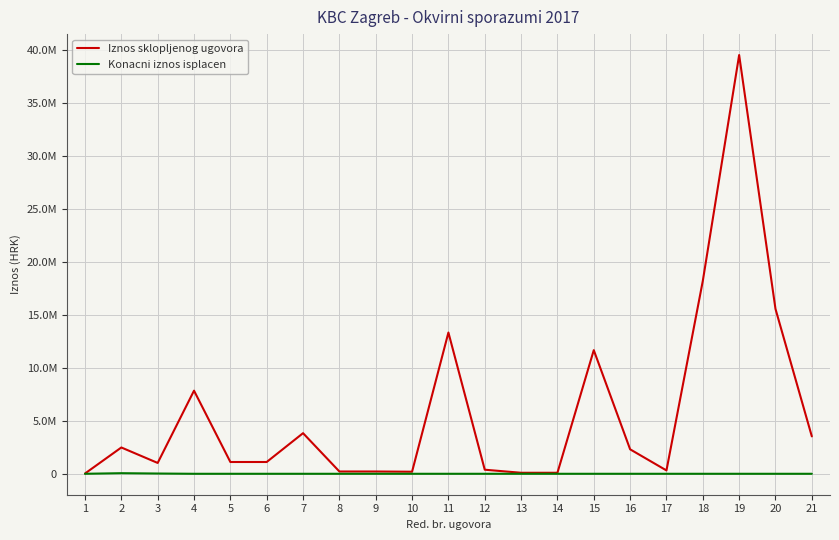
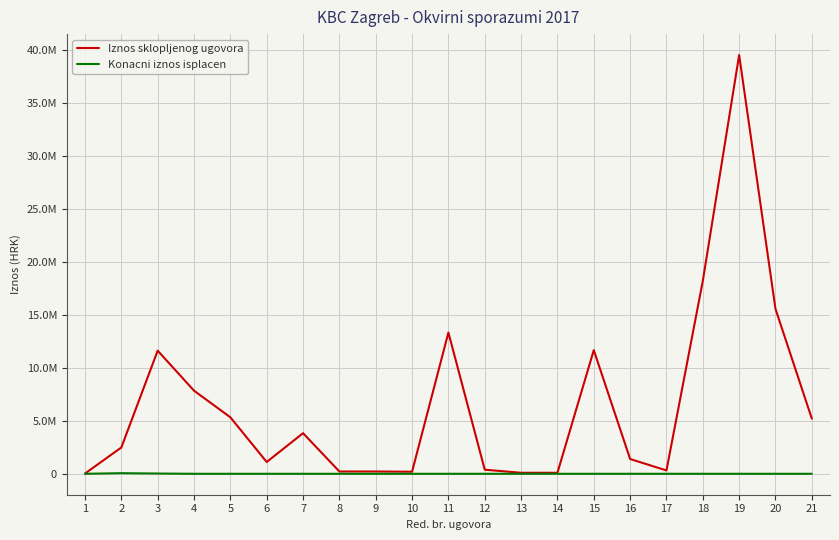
  {
    "Iznos sklopljenog ugovora": {
      "2": 2500000,
-     "3": 1000000,
+     "3": 11600000,
      "4": 7800000,
-     "5": 1100000,
+     "5": 5300000,
      "6": 1100000,
      "7": 3800000,
      "11": 13300000,
      "12": 400000,
      "15": 11700000,
-     "16": 2300000,
+     "16": 1400000,
      "17": 300000,
      "18": 18200000,
      "19": 39500000,
      "20": 15600000,
-     "21": 3500000
+     "21": 5200000
    },
    "Konacni iznos isplacen": {
      "2": 100000,
      "3": 0,
      "4": 0,
      "5": 0,
      "6": 0,
      "7": 0,
      "11": 0,
      "12": 0,
      "15": 0,
      "16": 0,
      "17": 0,
      "18": 0,
      "19": 0,
      "20": 0,
      "21": 0
    }
  }
